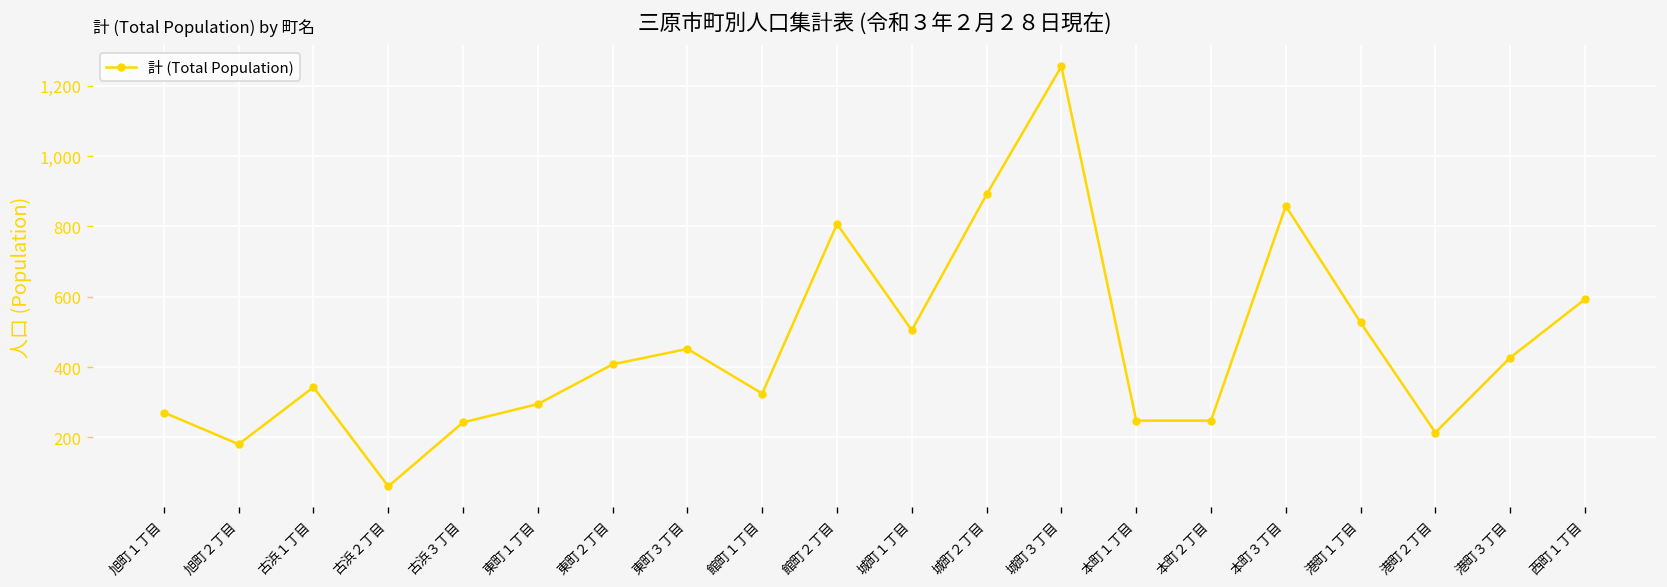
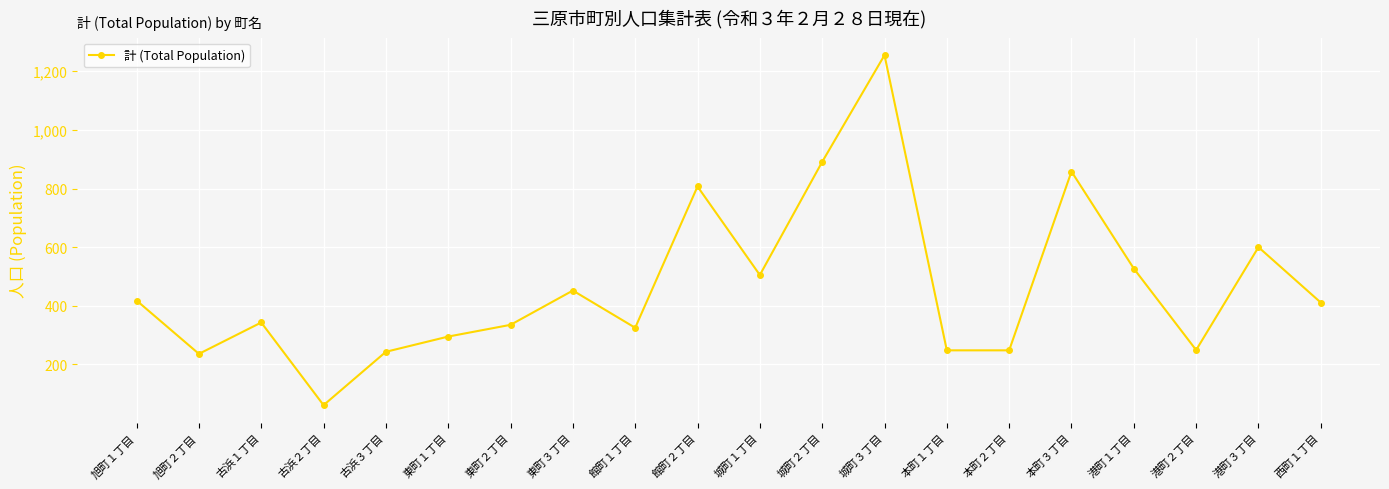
  {
-   "旭町１丁目": "270",
-   "旭町２丁目": "180",
+   "旭町１丁目": "420",
+   "旭町２丁目": "240",
    "古浜１丁目": "340",
    "古浜２丁目": "60",
    "古浜３丁目": "240",
    "東町１丁目": "300",
-   "東町２丁目": "410",
+   "東町２丁目": "340",
    "東町３丁目": "450",
    "館町１丁目": "330",
    "館町２丁目": "810",
    "城町１丁目": "510",
    "城町２丁目": "890",
    "城町３丁目": "1,260",
    "本町１丁目": "250",
    "本町２丁目": "250",
    "本町３丁目": "860",
    "港町１丁目": "530",
-   "港町２丁目": "210",
-   "港町３丁目": "430",
-   "西町１丁目": "590"
+   "港町２丁目": "250",
+   "港町３丁目": "600",
+   "西町１丁目": "410"
  }
